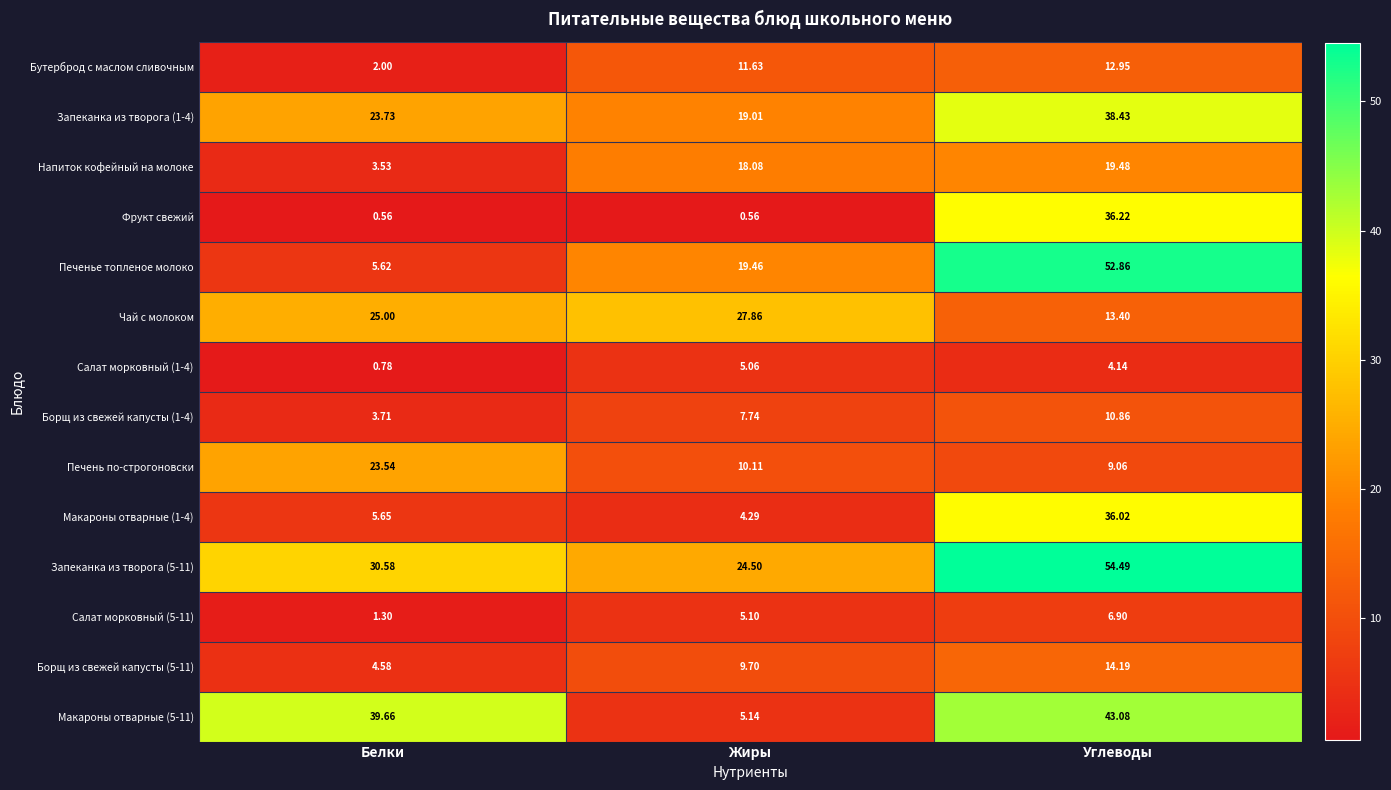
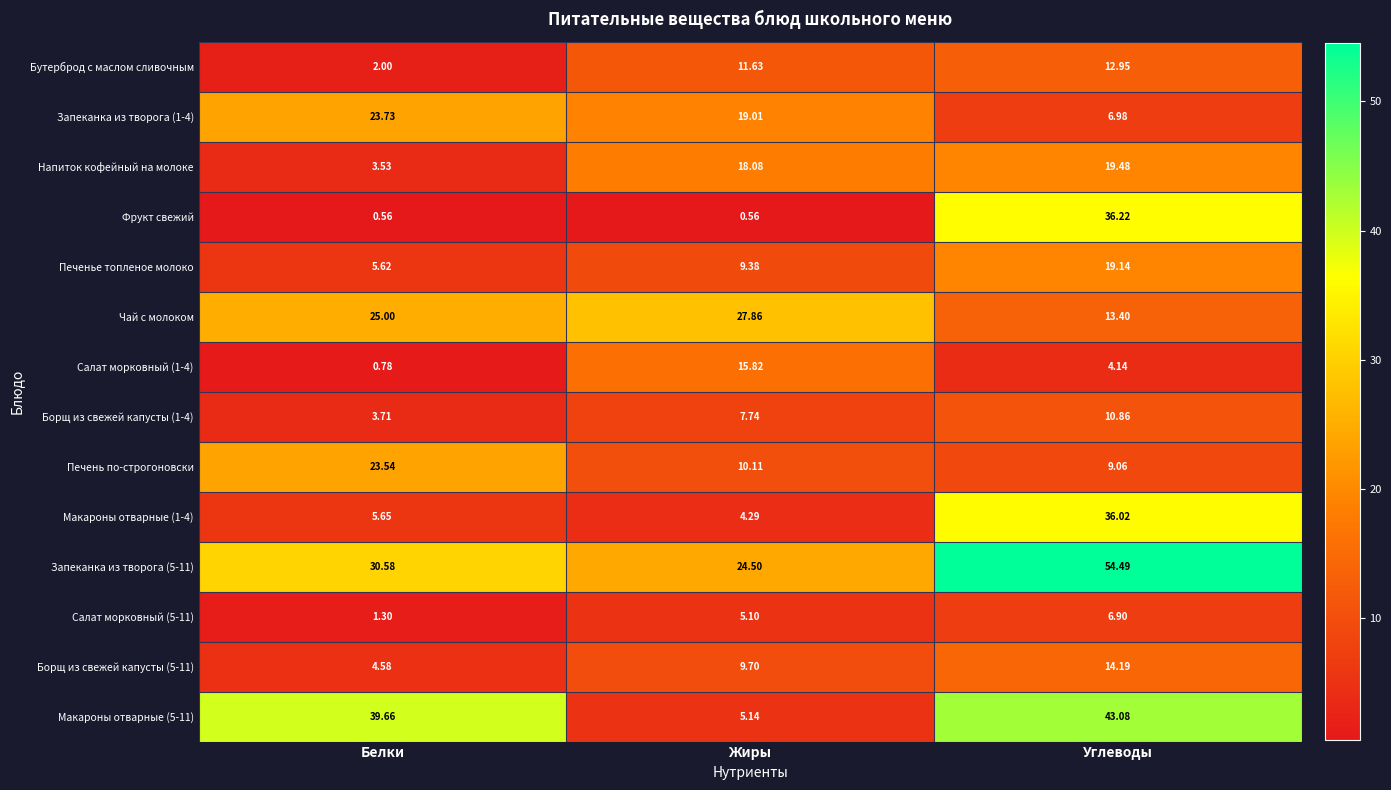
  {
    "Бутерброд с маслом сливочным": {
      "Белки": 2.00,
      "Жиры": 11.63,
      "Углеводы": 12.95
    },
    "Запеканка из творога (1-4)": {
      "Белки": 23.73,
      "Жиры": 19.01,
-     "Углеводы": 38.43
+     "Углеводы": 6.98
    },
    "Напиток кофейный на молоке": {
      "Белки": 3.53,
      "Жиры": 18.08,
      "Углеводы": 19.48
    },
    "Фрукт свежий": {
      "Белки": 0.56,
      "Жиры": 0.56,
      "Углеводы": 36.22
    },
    "Печенье топленое молоко": {
      "Белки": 5.62,
-     "Жиры": 19.46,
-     "Углеводы": 52.86
+     "Жиры": 9.38,
+     "Углеводы": 19.14
    },
    "Чай с молоком": {
      "Белки": 25.00,
      "Жиры": 27.86,
      "Углеводы": 13.40
    },
    "Салат морковный (1-4)": {
      "Белки": 0.78,
-     "Жиры": 5.06,
+     "Жиры": 15.82,
      "Углеводы": 4.14
    },
    "Борщ из свежей капусты (1-4)": {
      "Белки": 3.71,
      "Жиры": 7.74,
      "Углеводы": 10.86
    },
    "Печень по-строгоновски": {
      "Белки": 23.54,
      "Жиры": 10.11,
      "Углеводы": 9.06
    },
    "Макароны отварные (1-4)": {
      "Белки": 5.65,
      "Жиры": 4.29,
      "Углеводы": 36.02
    },
    "Запеканка из творога (5-11)": {
      "Белки": 30.58,
      "Жиры": 24.50,
      "Углеводы": 54.49
    },
    "Салат морковный (5-11)": {
      "Белки": 1.30,
      "Жиры": 5.10,
      "Углеводы": 6.90
    },
    "Борщ из свежей капусты (5-11)": {
      "Белки": 4.58,
      "Жиры": 9.70,
      "Углеводы": 14.19
    },
    "Макароны отварные (5-11)": {
      "Белки": 39.66,
      "Жиры": 5.14,
      "Углеводы": 43.08
    }
  }
